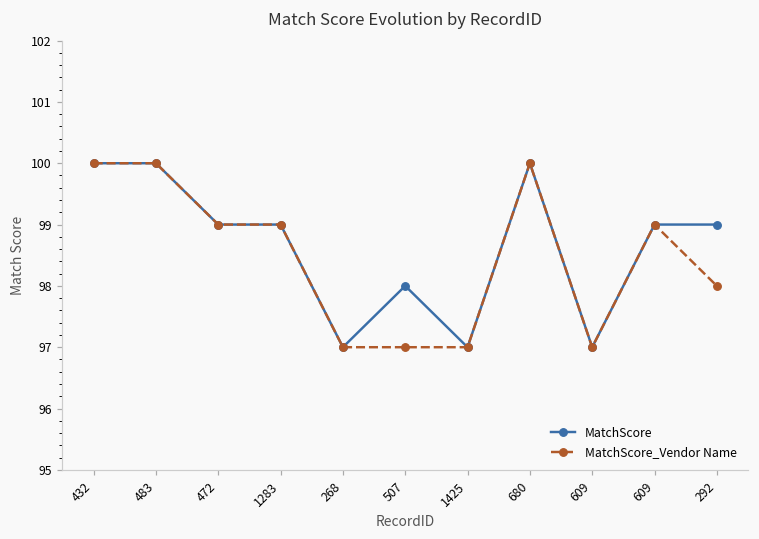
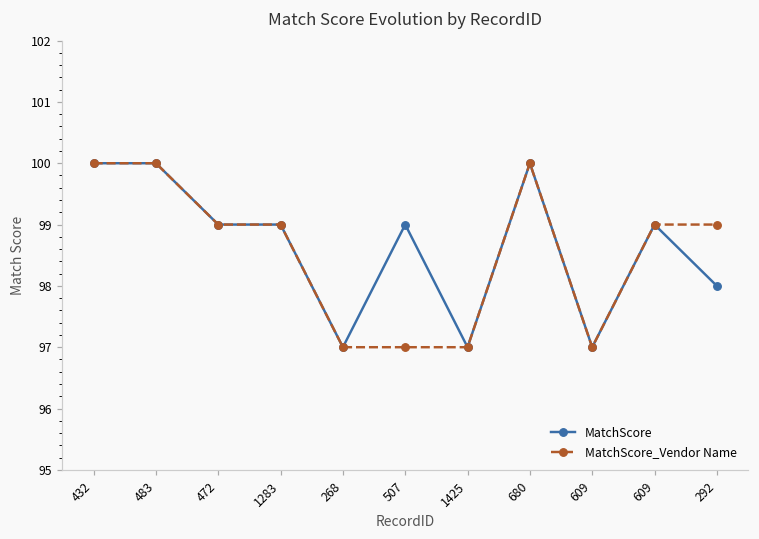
  {
    "MatchScore": {
-     "507": 98,
-     "292": 99
+     "507": 99,
+     "292": 98
    },
    "MatchScore_Vendor Name": {
      "507": 97,
-     "292": 98
+     "292": 99
    }
  }
